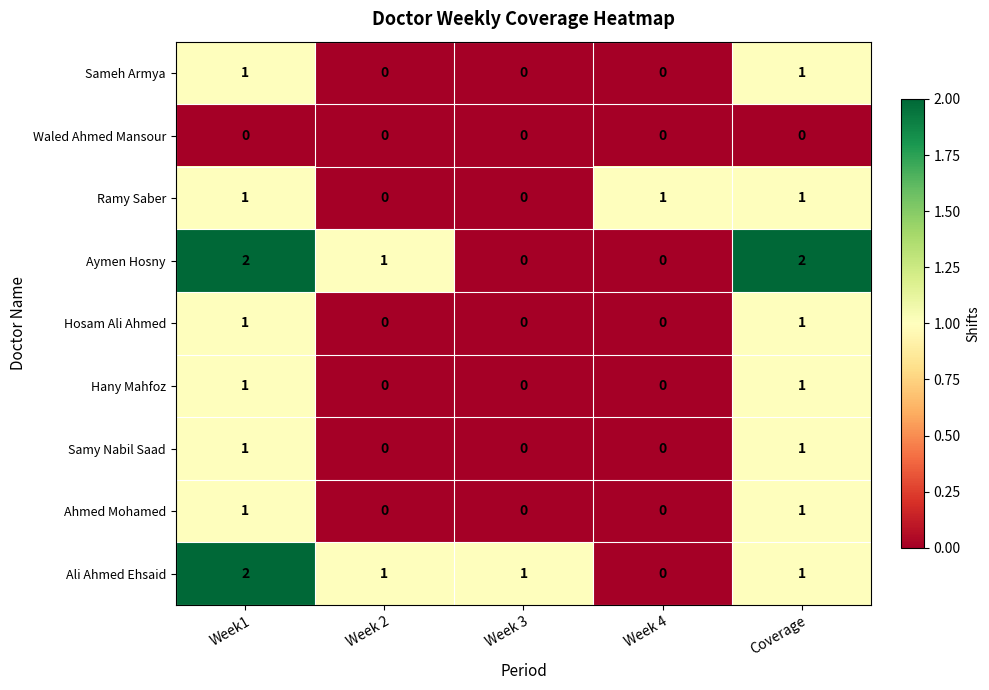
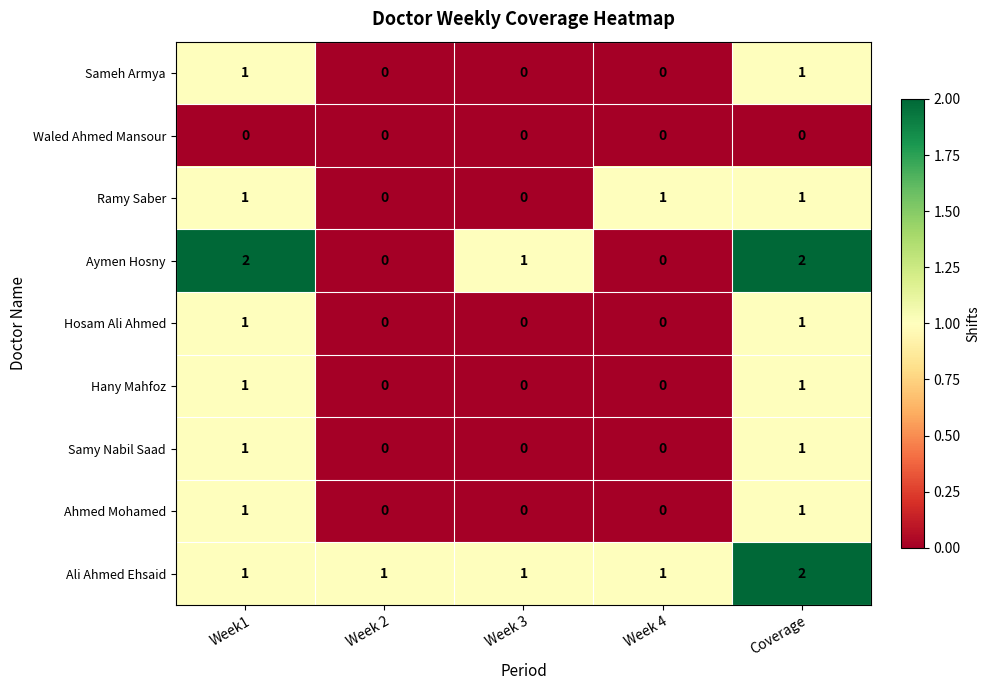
  {
    "Sameh Armya": {
      "Week1": 1,
      "Week 2": 0,
      "Week 3": 0,
      "Week 4": 0,
      "Coverage": 1
    },
    "Waled Ahmed Mansour": {
      "Week1": 0,
      "Week 2": 0,
      "Week 3": 0,
      "Week 4": 0,
      "Coverage": 0
    },
    "Ramy Saber": {
      "Week1": 1,
      "Week 2": 0,
      "Week 3": 0,
      "Week 4": 1,
      "Coverage": 1
    },
    "Aymen Hosny": {
      "Week1": 2,
-     "Week 2": 1,
-     "Week 3": 0,
+     "Week 2": 0,
+     "Week 3": 1,
      "Week 4": 0,
      "Coverage": 2
    },
    "Hosam Ali Ahmed": {
      "Week1": 1,
      "Week 2": 0,
      "Week 3": 0,
      "Week 4": 0,
      "Coverage": 1
    },
    "Hany Mahfoz": {
      "Week1": 1,
      "Week 2": 0,
      "Week 3": 0,
      "Week 4": 0,
      "Coverage": 1
    },
    "Samy Nabil Saad": {
      "Week1": 1,
      "Week 2": 0,
      "Week 3": 0,
      "Week 4": 0,
      "Coverage": 1
    },
    "Ahmed Mohamed": {
      "Week1": 1,
      "Week 2": 0,
      "Week 3": 0,
      "Week 4": 0,
      "Coverage": 1
    },
    "Ali Ahmed Ehsaid": {
-     "Week1": 2,
+     "Week1": 1,
      "Week 2": 1,
      "Week 3": 1,
-     "Week 4": 0,
-     "Coverage": 1
+     "Week 4": 1,
+     "Coverage": 2
    }
  }
